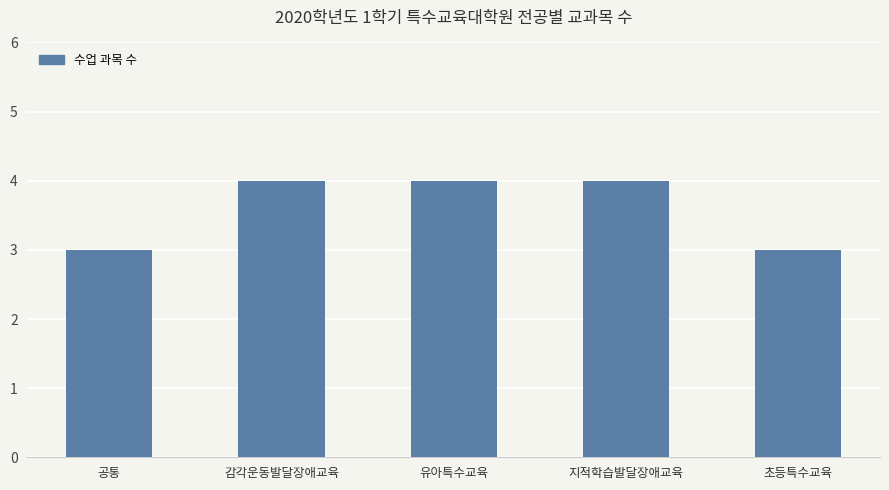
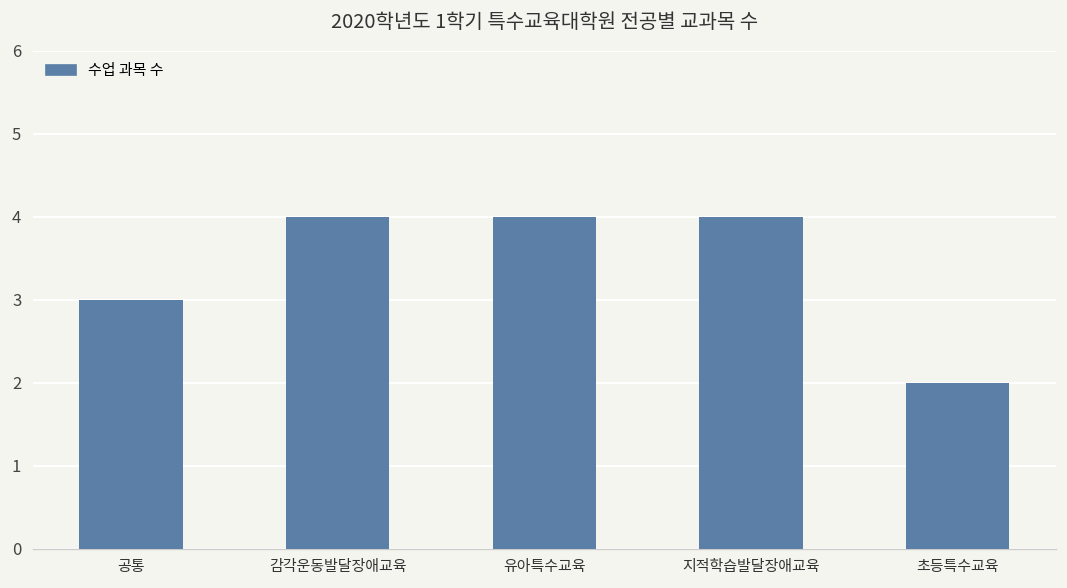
  {
    "공통": 3,
    "감각운동발달장애교육": 4,
    "유아특수교육": 4,
    "지적학습발달장애교육": 4,
-   "초등특수교육": 3
+   "초등특수교육": 2
  }
